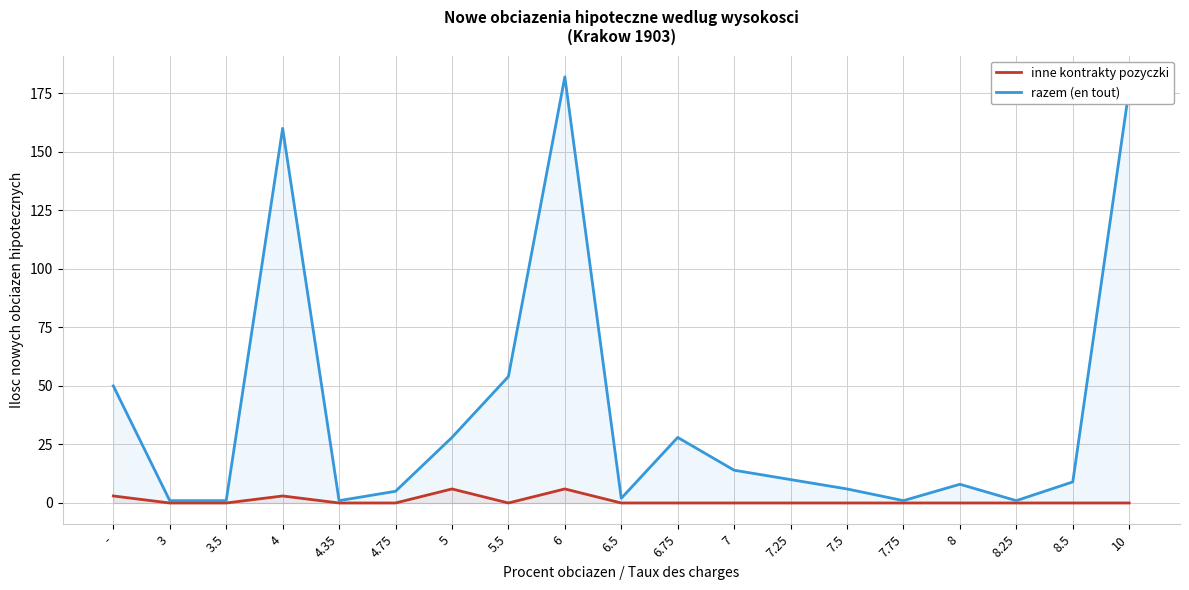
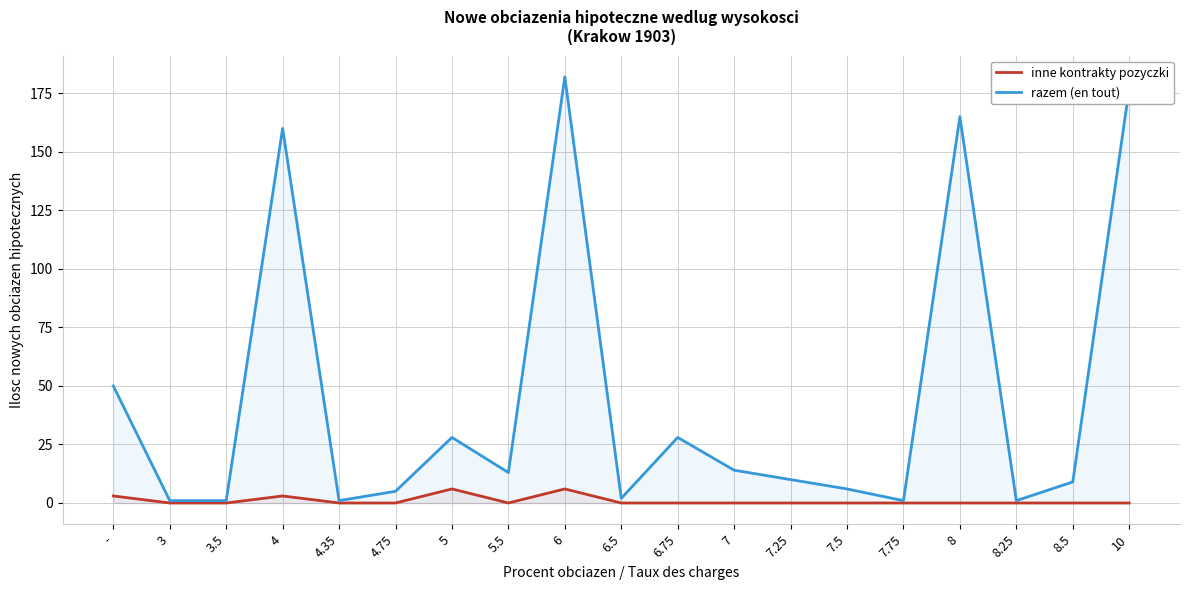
  {
    "inne kontrakty pozyczki": {
      "-": 3,
      "4": 3,
      "4.75": 0,
      "5": 6,
      "5.5": 0,
      "6": 6,
      "6.5": 0,
      "6.75": 0,
      "7": 0,
      "7.25": 0,
      "7.5": 0,
      "8": 0,
      "8.5": 0,
      "10": 0
    },
    "razem (en tout)": {
      "-": 50,
      "4": 160,
      "4.75": 5,
      "5": 28,
-     "5.5": 54,
+     "5.5": 13,
      "6": 182,
      "6.5": 2,
      "6.75": 28,
      "7": 14,
      "7.25": 10,
      "7.5": 6,
-     "8": 8,
+     "8": 165,
      "8.5": 9
    }
  }
